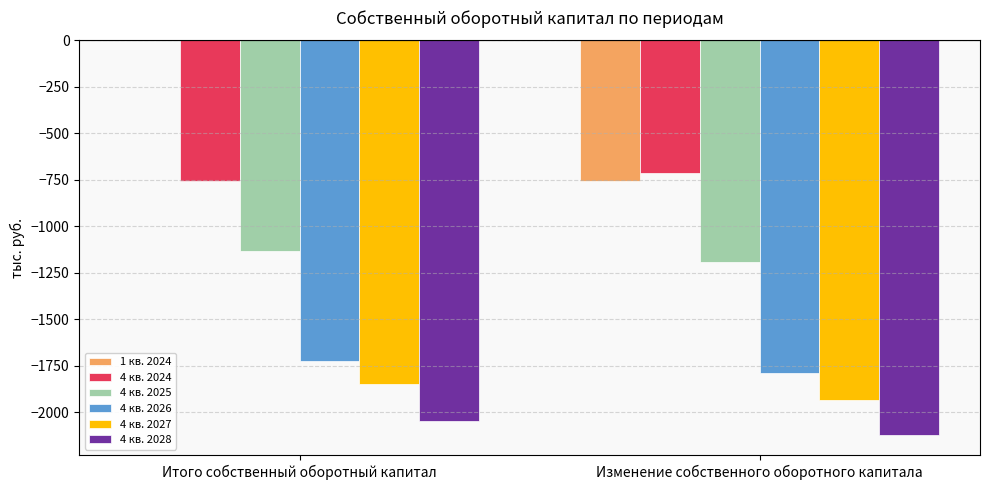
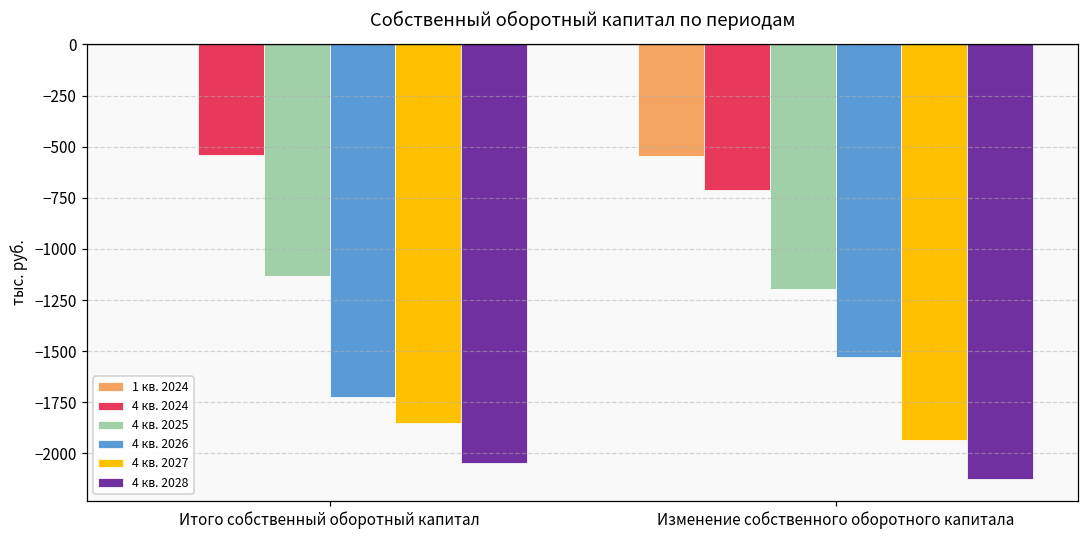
  {
    "1 кв. 2024": {
      "Итого собственный оборотный капитал": 0,
-     "Изменение собственного оборотного капитала": -750
+     "Изменение собственного оборотного капитала": -550
    },
    "4 кв. 2024": {
-     "Итого собственный оборотный капитал": -750,
+     "Итого собственный оборотный капитал": -540,
      "Изменение собственного оборотного капитала": -710
    },
    "4 кв. 2025": {
      "Итого собственный оборотный капитал": -1130,
      "Изменение собственного оборотного капитала": -1190
    },
    "4 кв. 2026": {
      "Итого собственный оборотный капитал": -1730,
-     "Изменение собственного оборотного капитала": -1790
+     "Изменение собственного оборотного капитала": -1530
    },
    "4 кв. 2027": {
      "Итого собственный оборотный капитал": -1850,
      "Изменение собственного оборотного капитала": -1940
    },
    "4 кв. 2028": {
      "Итого собственный оборотный капитал": -2050,
      "Изменение собственного оборотного капитала": -2120
    }
  }
